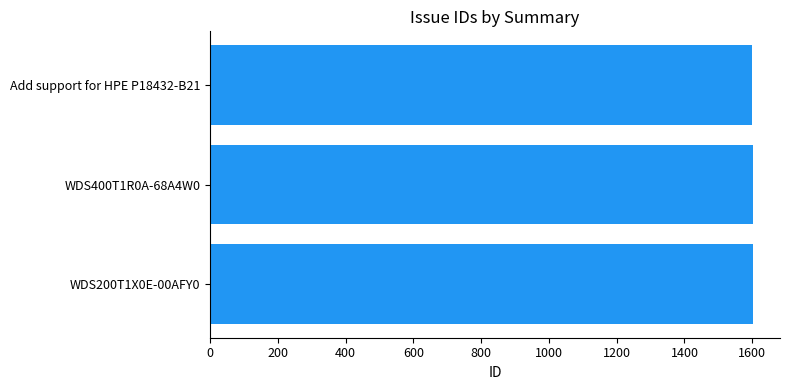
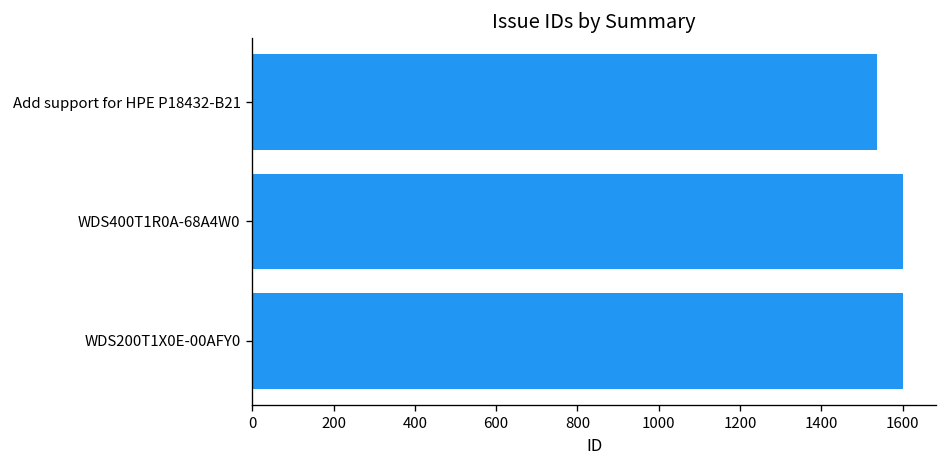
  {
-   "Add support for HPE P18432-B21": 1600,
+   "Add support for HPE P18432-B21": 1540,
    "WDS400T1R0A-68A4W0": 1600,
    "WDS200T1X0E-00AFY0": 1600
  }
